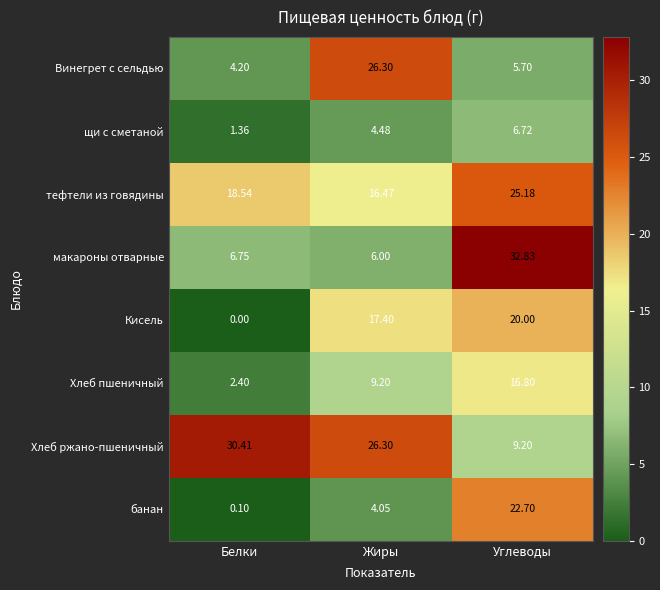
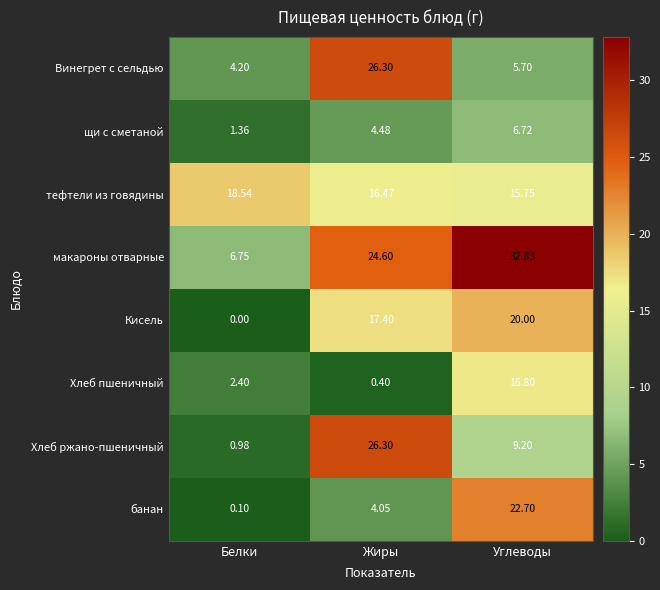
  {
    "Винегрет с сельдью": {
      "Белки": 4.20,
      "Жиры": 26.30,
      "Углеводы": 5.70
    },
    "щи с сметаной": {
      "Белки": 1.36,
      "Жиры": 4.48,
      "Углеводы": 6.72
    },
    "тефтели из говядины": {
      "Белки": 18.54,
      "Жиры": 16.47,
-     "Углеводы": 25.18
+     "Углеводы": 15.75
    },
    "макароны отварные": {
      "Белки": 6.75,
-     "Жиры": 6.00,
+     "Жиры": 24.60,
      "Углеводы": 32.83
    },
    "Кисель": {
      "Белки": 0.00,
      "Жиры": 17.40,
      "Углеводы": 20.00
    },
    "Хлеб пшеничный": {
      "Белки": 2.40,
-     "Жиры": 9.20,
+     "Жиры": 0.40,
      "Углеводы": 16.80
    },
    "Хлеб ржано-пшеничный": {
-     "Белки": 30.41,
+     "Белки": 0.98,
      "Жиры": 26.30,
      "Углеводы": 9.20
    },
    "банан": {
      "Белки": 0.10,
      "Жиры": 4.05,
      "Углеводы": 22.70
    }
  }
